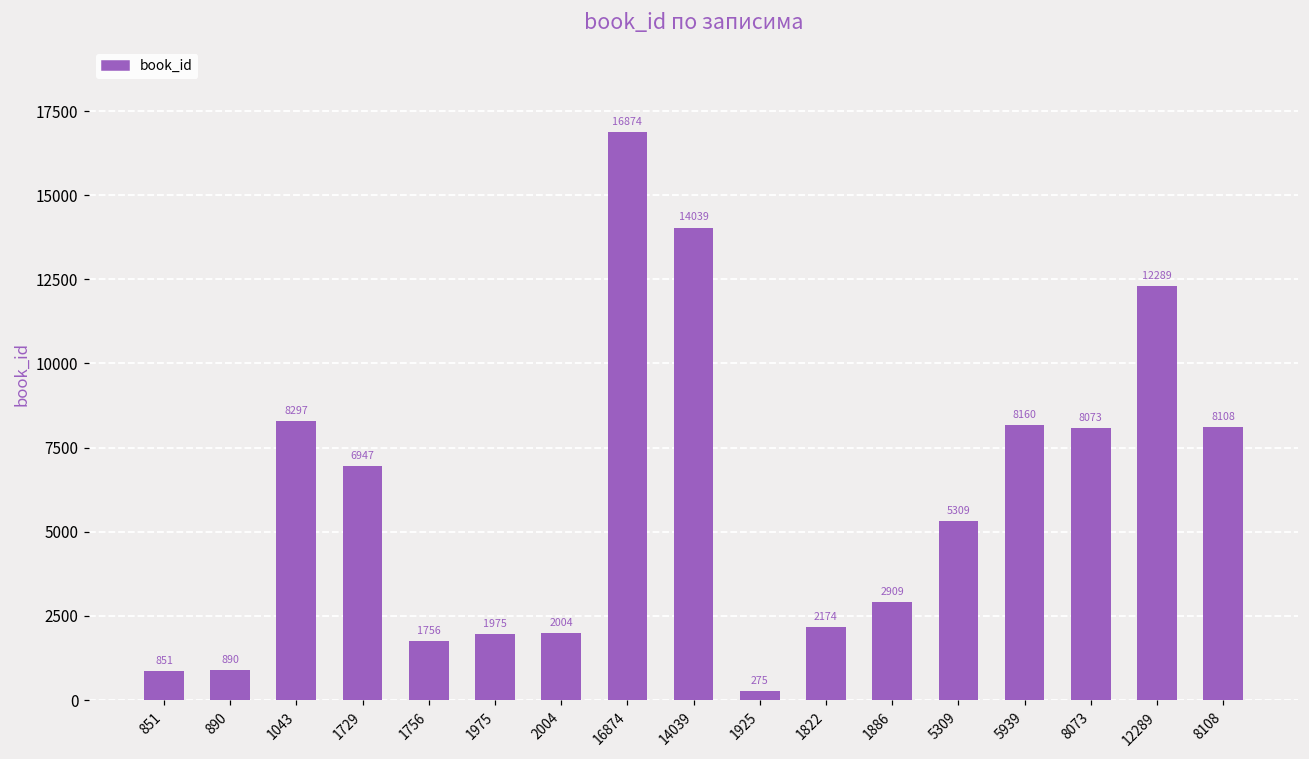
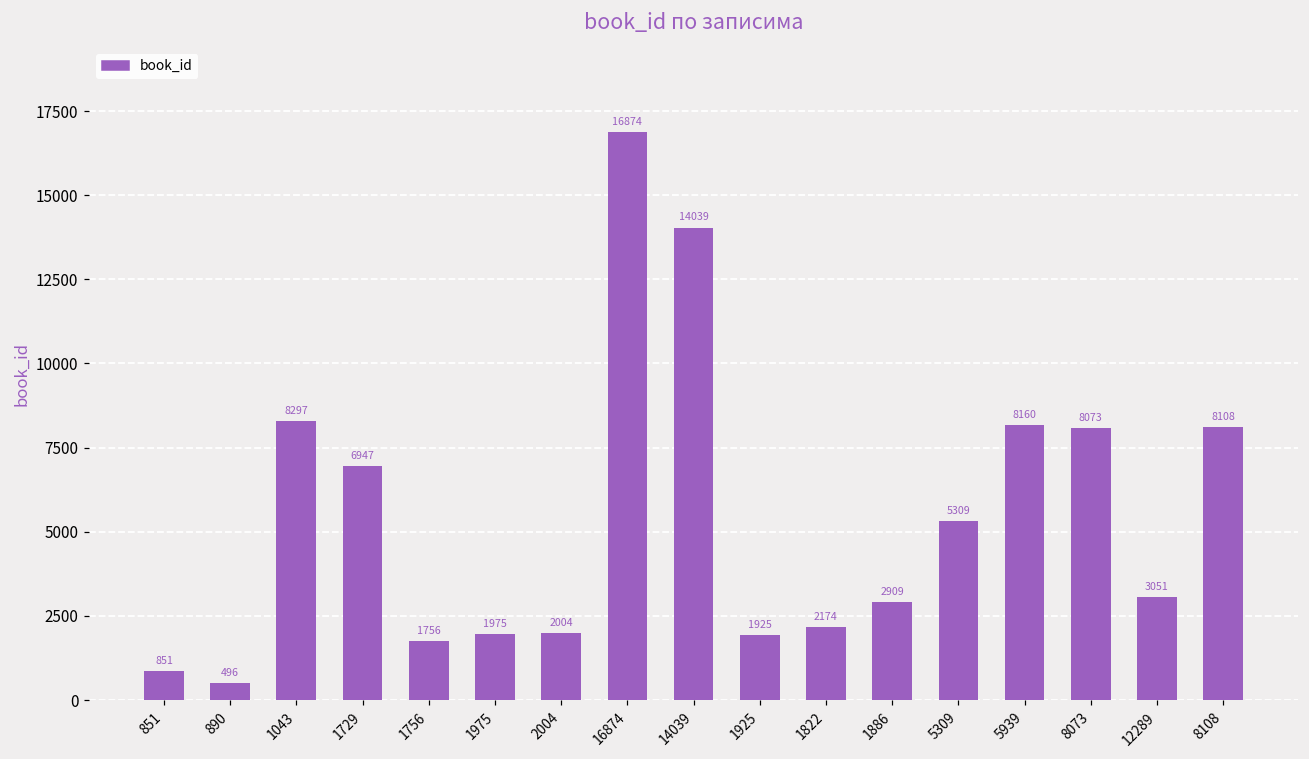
  {
    "851": 851,
-   "890": 890,
+   "890": 496,
    "1043": 8297,
    "1729": 6947,
    "1756": 1756,
    "1975": 1975,
    "2004": 2004,
    "16874": 16874,
    "14039": 14039,
-   "1925": 275,
+   "1925": 1925,
    "1822": 2174,
    "1886": 2909,
    "5309": 5309,
    "5939": 8160,
    "8073": 8073,
-   "12289": 12289,
+   "12289": 3051,
    "8108": 8108
  }
